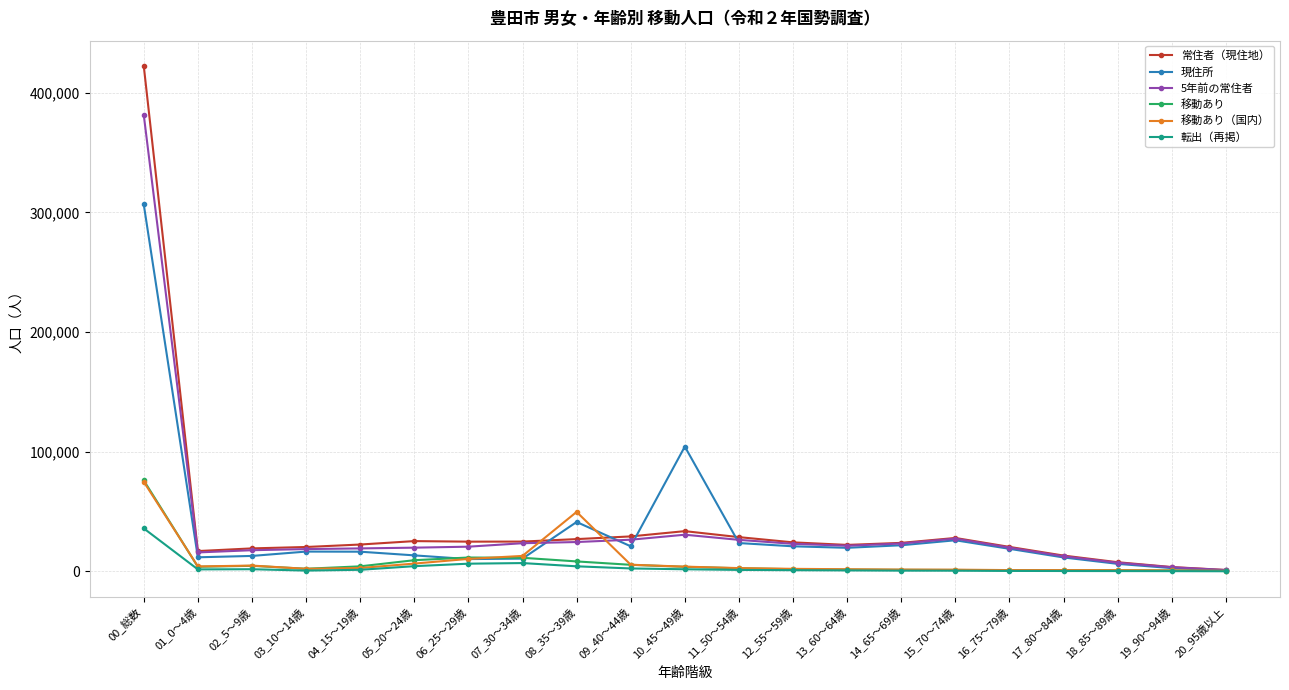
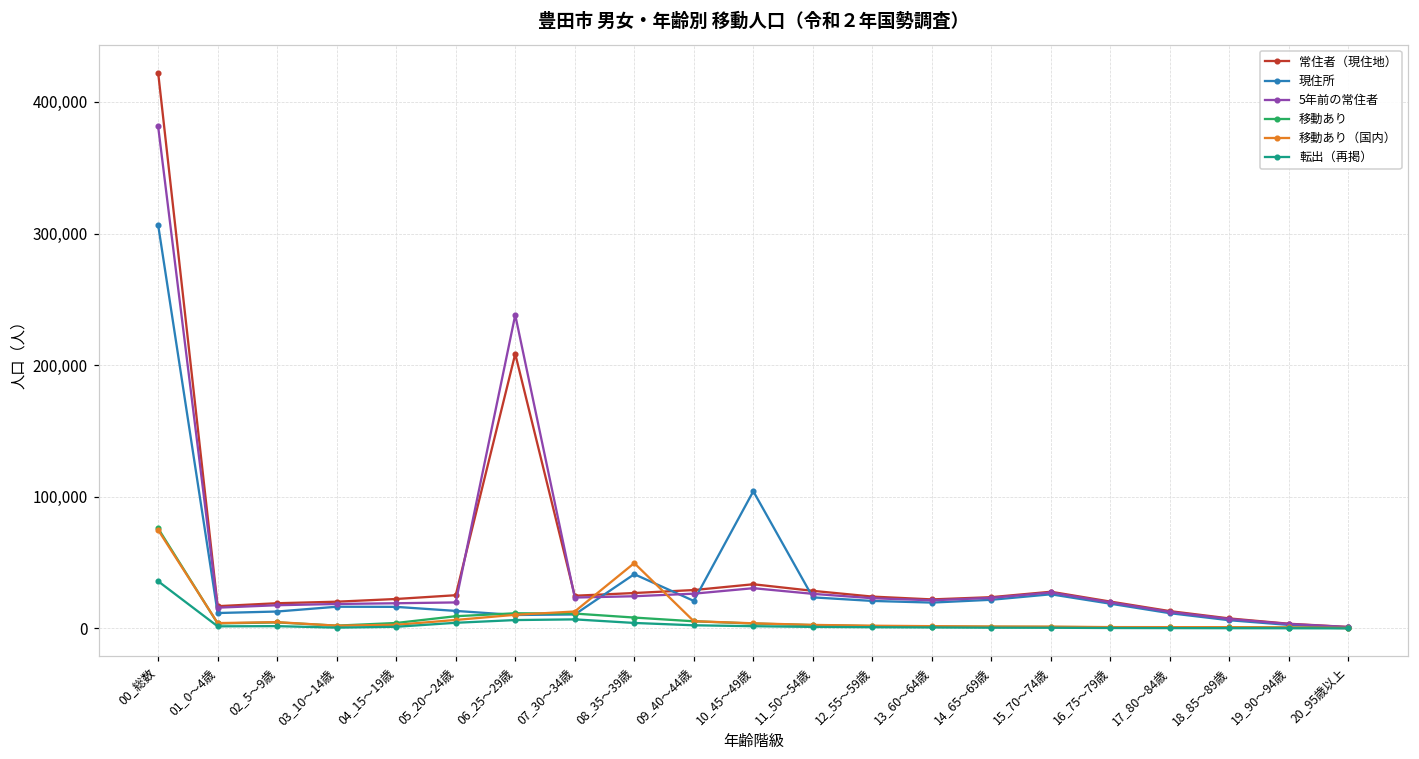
  {
    "常住者（現住地）": {
      "00_総数": "422,000",
      "04_15～19歳": "22,000",
      "05_20～24歳": "25,000",
-     "06_25～29歳": "25,000",
+     "06_25～29歳": "209,000",
      "08_35～39歳": "27,000",
      "09_40～44歳": "29,000",
      "10_45～49歳": "34,000",
      "11_50～54歳": "29,000"
    },
    "現住所": {
      "00_総数": "307,000",
      "01_0～4歳": "12,000",
      "02_5～9歳": "13,000",
      "04_15～19歳": "16,000",
      "05_20～24歳": "13,000",
      "08_35～39歳": "41,000",
      "09_40～44歳": "21,000",
      "10_45～49歳": "104,000",
      "11_50～54歳": "24,000"
    },
    "5年前の常住者": {
      "00_総数": "381,000",
      "04_15～19歳": "19,000",
      "05_20～24歳": "20,000",
-     "06_25～29歳": "21,000",
+     "06_25～29歳": "238,000",
      "08_35～39歳": "24,000",
      "09_40～44歳": "26,000",
      "10_45～49歳": "31,000",
      "11_50～54歳": "26,000"
    },
    "移動あり（国内）": {
      "05_20～24歳": "6,000",
      "08_35～39歳": "50,000"
    }
  }
